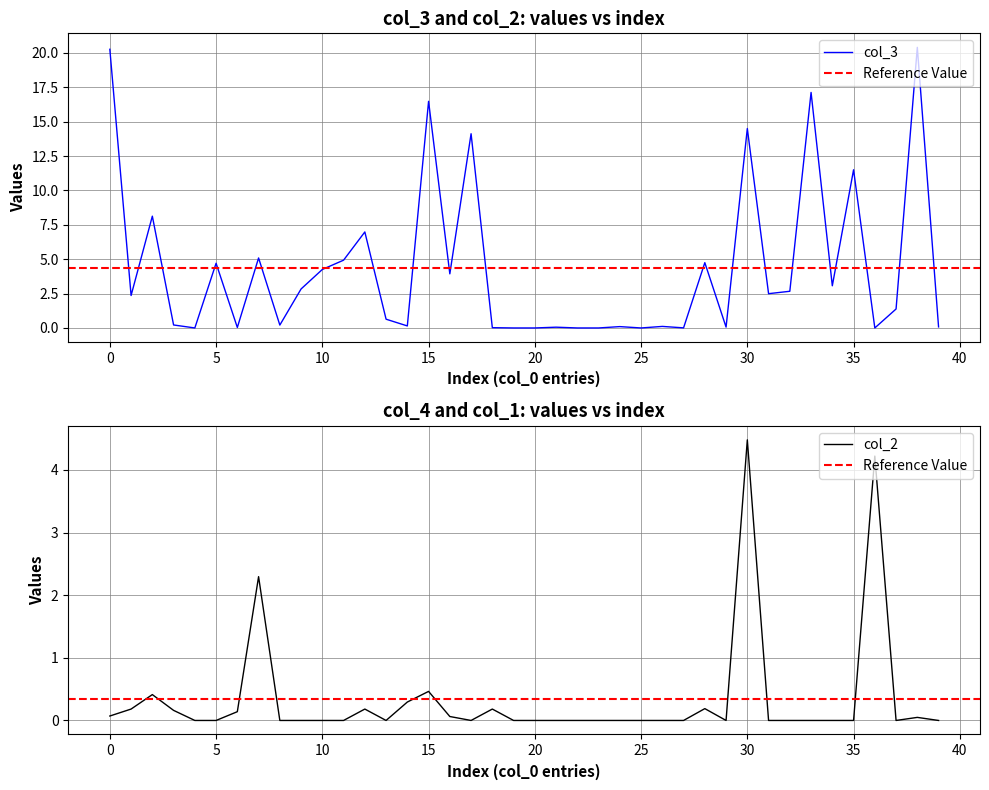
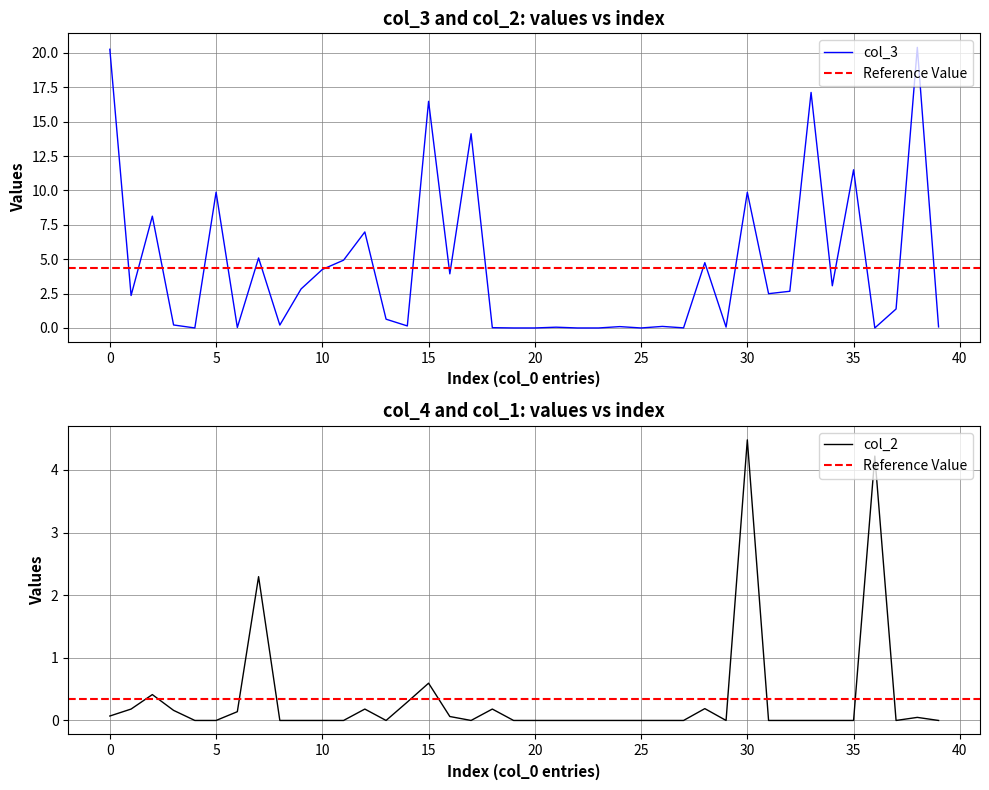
  {
    "col_3 and col_2: values vs index": {
      "0": 20.3,
-     "5": 4.7,
+     "5": 9.9,
      "10": 4.3,
      "15": 16.5,
      "20": 0.0,
      "25": 0.0,
-     "30": 14.5,
+     "30": 9.9,
      "35": 11.5
    },
    "col_4 and col_1: values vs index": {
      "0": 0.1,
      "5": 0.0,
      "10": 0.0,
-     "15": 0.5,
+     "15": 0.6,
      "20": 0.0,
      "25": 0.0,
      "30": 4.5,
      "35": 0.0
    }
  }
